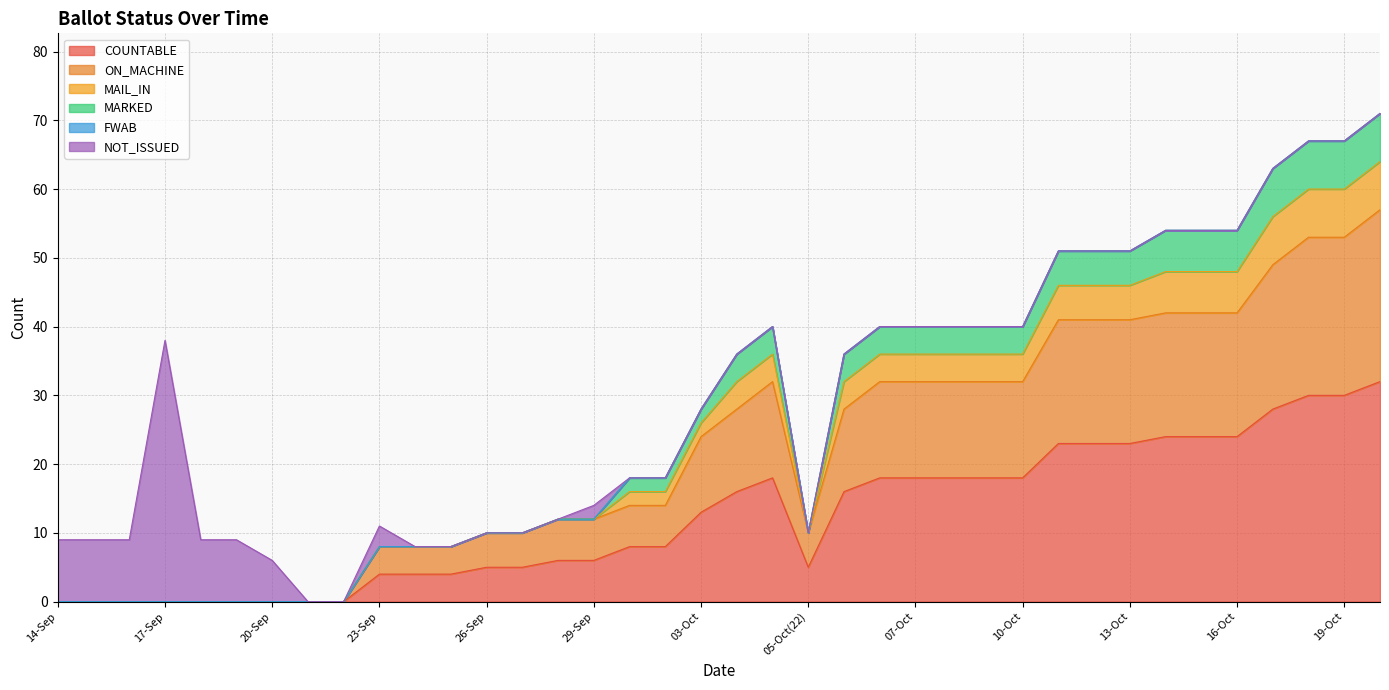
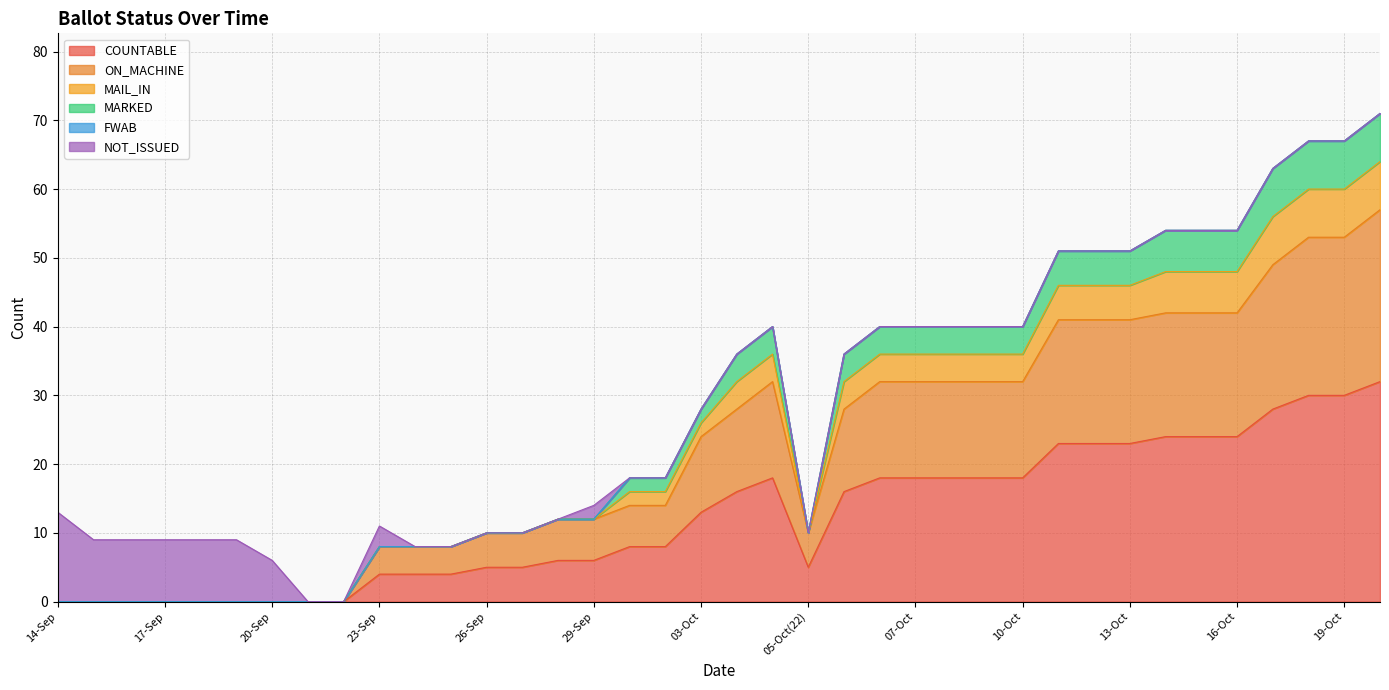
  {
    "NOT_ISSUED": {
-     "14-Sep": 9,
-     "17-Sep": 38,
+     "14-Sep": 13,
+     "17-Sep": 9,
      "20-Sep": 6,
      "23-Sep": 3,
      "29-Sep": 2
    }
  }
